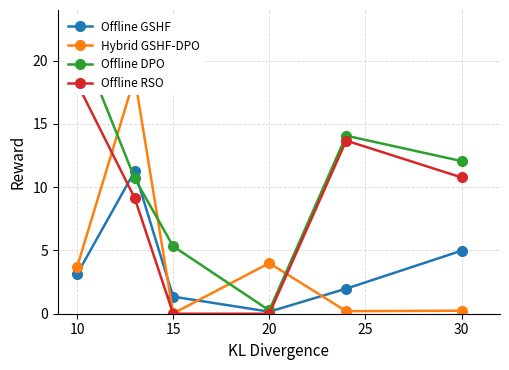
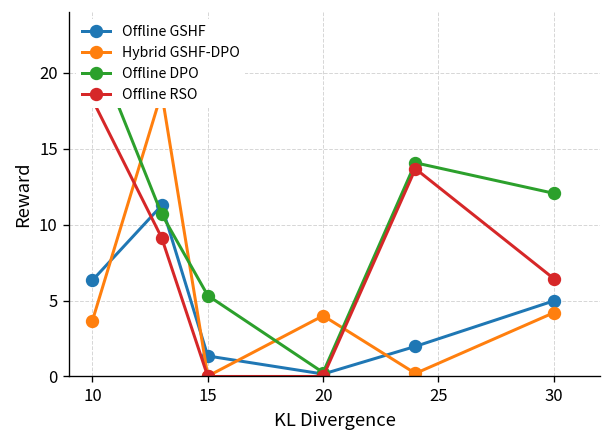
  {
    "Offline GSHF": {
-     "10": 3.1,
+     "10": 6.3,
      "15": 1.4,
      "30": 5.0
    },
    "Hybrid GSHF-DPO": {
      "10": 3.7,
      "20": 4.0,
-     "30": 0.2
+     "30": 4.2
    },
    "Offline DPO": {
      "15": 5.3,
      "30": 12.1
    },
    "Offline RSO": {
-     "30": 10.8
+     "30": 6.4
    }
  }
